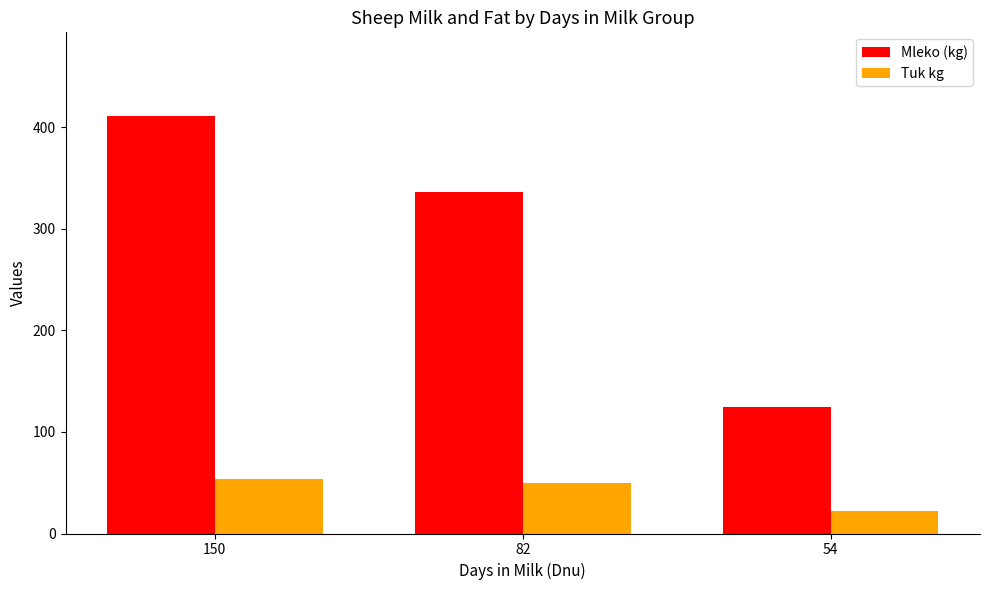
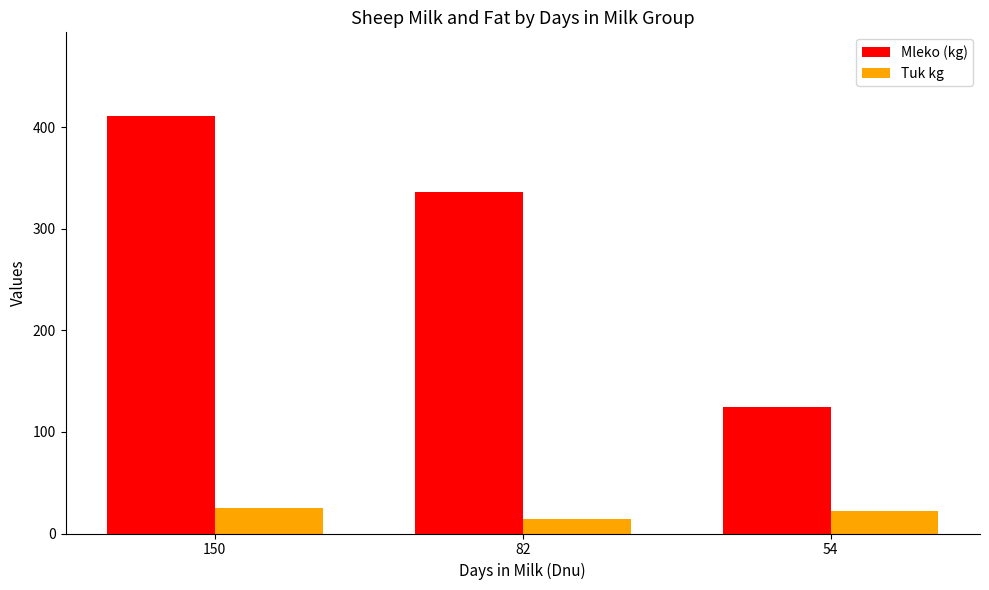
  {
    "Mleko (kg)": {
      "150": 411,
      "82": 336,
      "54": 124
    },
    "Tuk kg": {
-     "150": 53,
-     "82": 50,
+     "150": 25,
+     "82": 15,
      "54": 22
    }
  }
